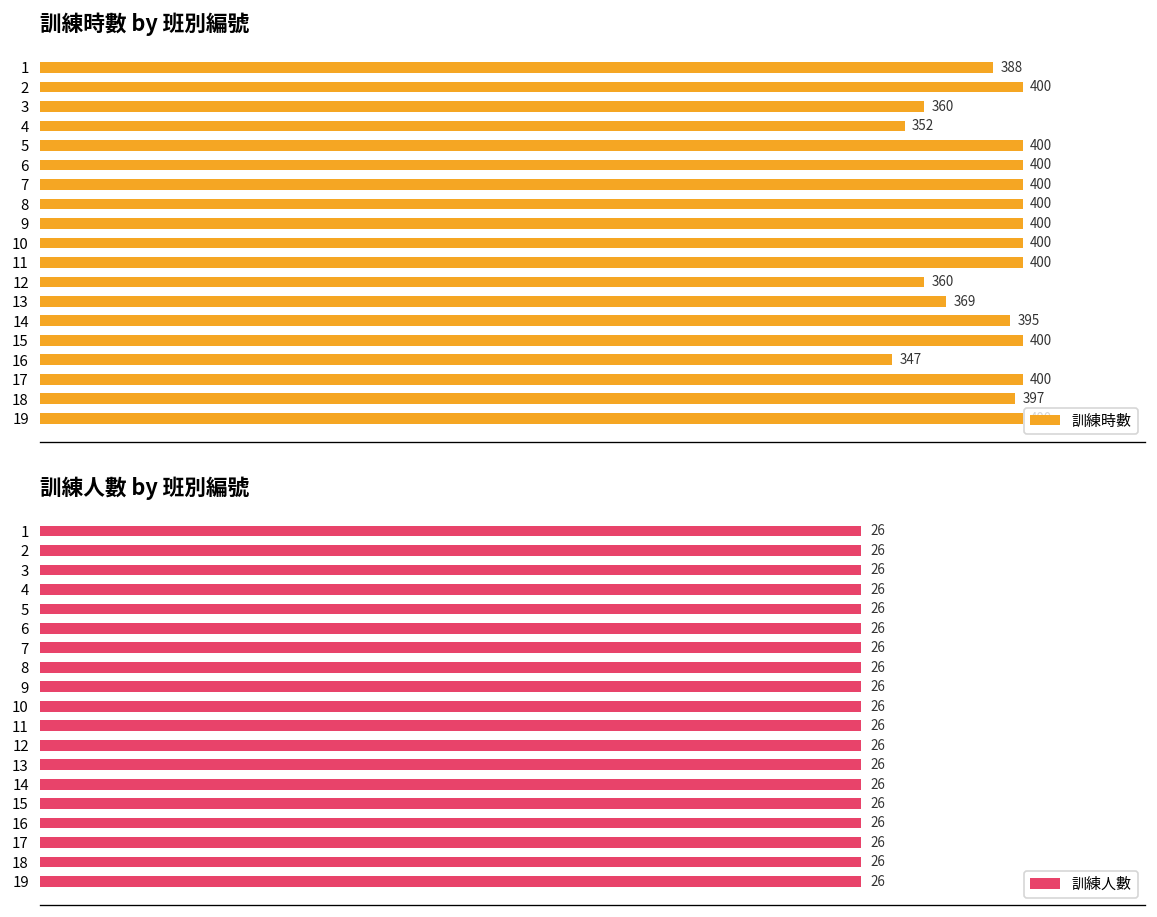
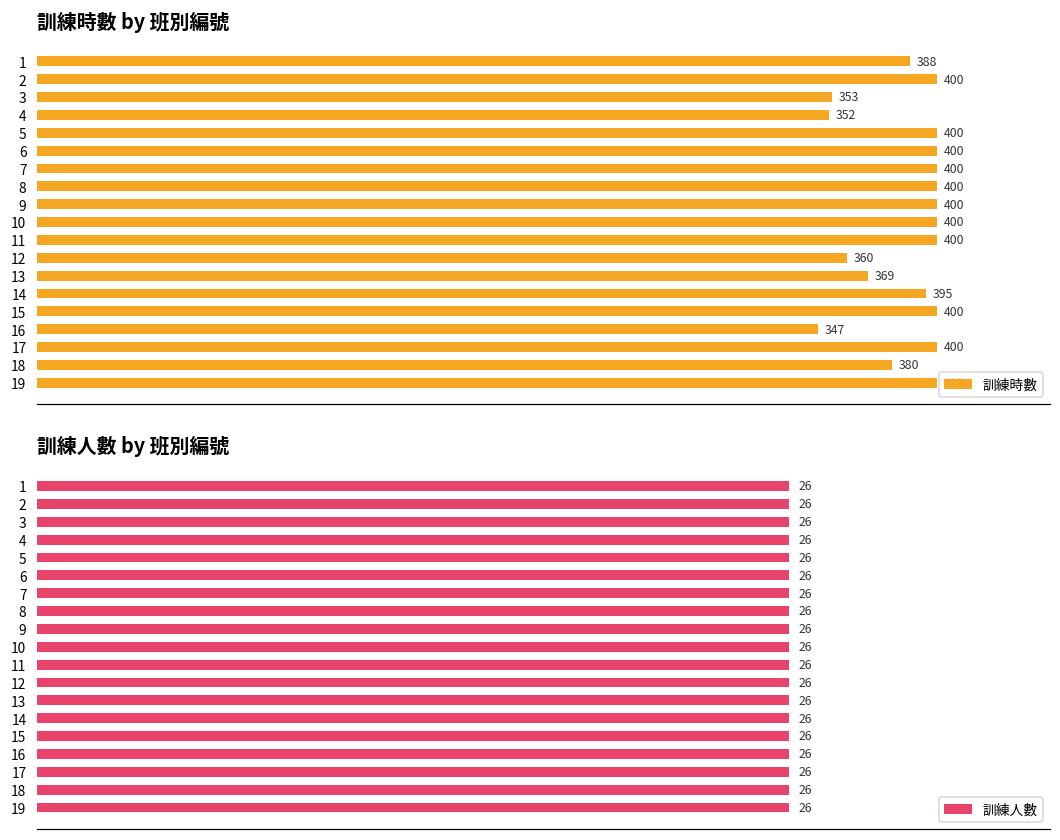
  {
    "訓練時數 by 班別編號": {
      "1": 388,
      "2": 400,
-     "3": 360,
+     "3": 353,
      "4": 352,
      "5": 400,
      "6": 400,
      "7": 400,
      "8": 400,
      "9": 400,
      "10": 400,
      "11": 400,
      "12": 360,
      "13": 369,
      "14": 395,
      "15": 400,
      "16": 347,
      "17": 400,
-     "18": 397
+     "18": 380
    },
    "訓練人數 by 班別編號": {
      "1": 26,
      "2": 26,
      "3": 26,
      "4": 26,
      "5": 26,
      "6": 26,
      "7": 26,
      "8": 26,
      "9": 26,
      "10": 26,
      "11": 26,
      "12": 26,
      "13": 26,
      "14": 26,
      "15": 26,
      "16": 26,
      "17": 26,
      "18": 26,
      "19": 26
    }
  }
